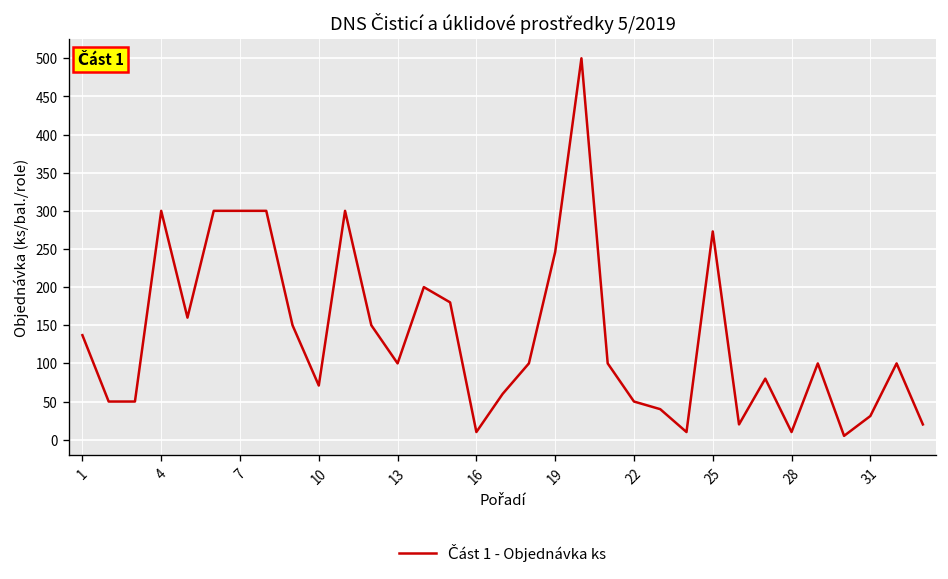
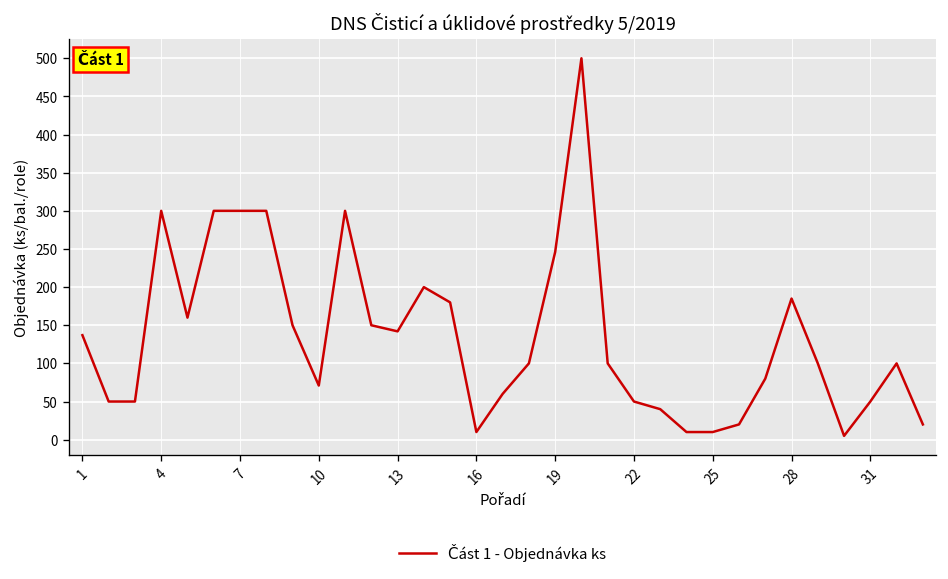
  {
    "1": 140,
    "4": 300,
    "7": 300,
    "10": 70,
-   "13": 100,
+   "13": 140,
    "16": 10,
    "19": 250,
    "22": 50,
-   "25": 270,
-   "28": 10,
-   "31": 30
+   "25": 10,
+   "28": 190,
+   "31": 50
  }
